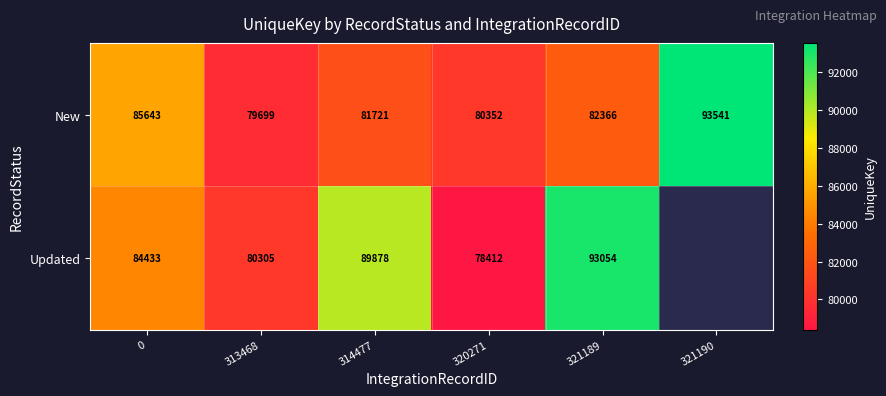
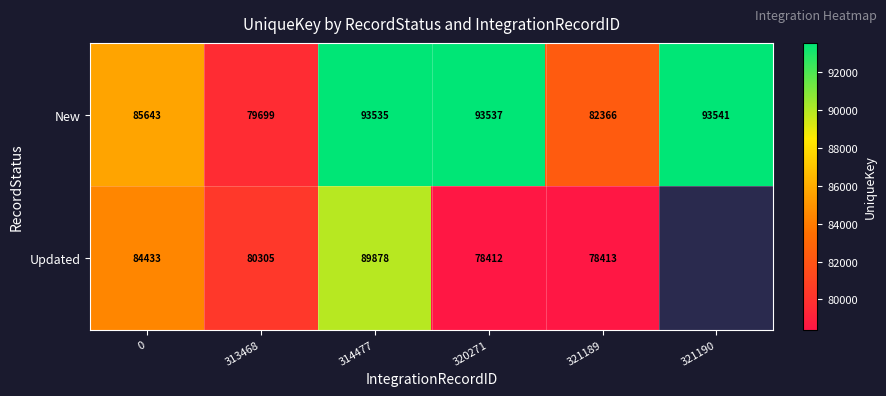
  {
    "New": {
      "0": 85643,
      "313468": 79699,
-     "314477": 81721,
-     "320271": 80352,
+     "314477": 93535,
+     "320271": 93537,
      "321189": 82366,
      "321190": 93541
    },
    "Updated": {
      "0": 84433,
      "313468": 80305,
      "314477": 89878,
      "320271": 78412,
-     "321189": 93054
+     "321189": 78413
    }
  }
